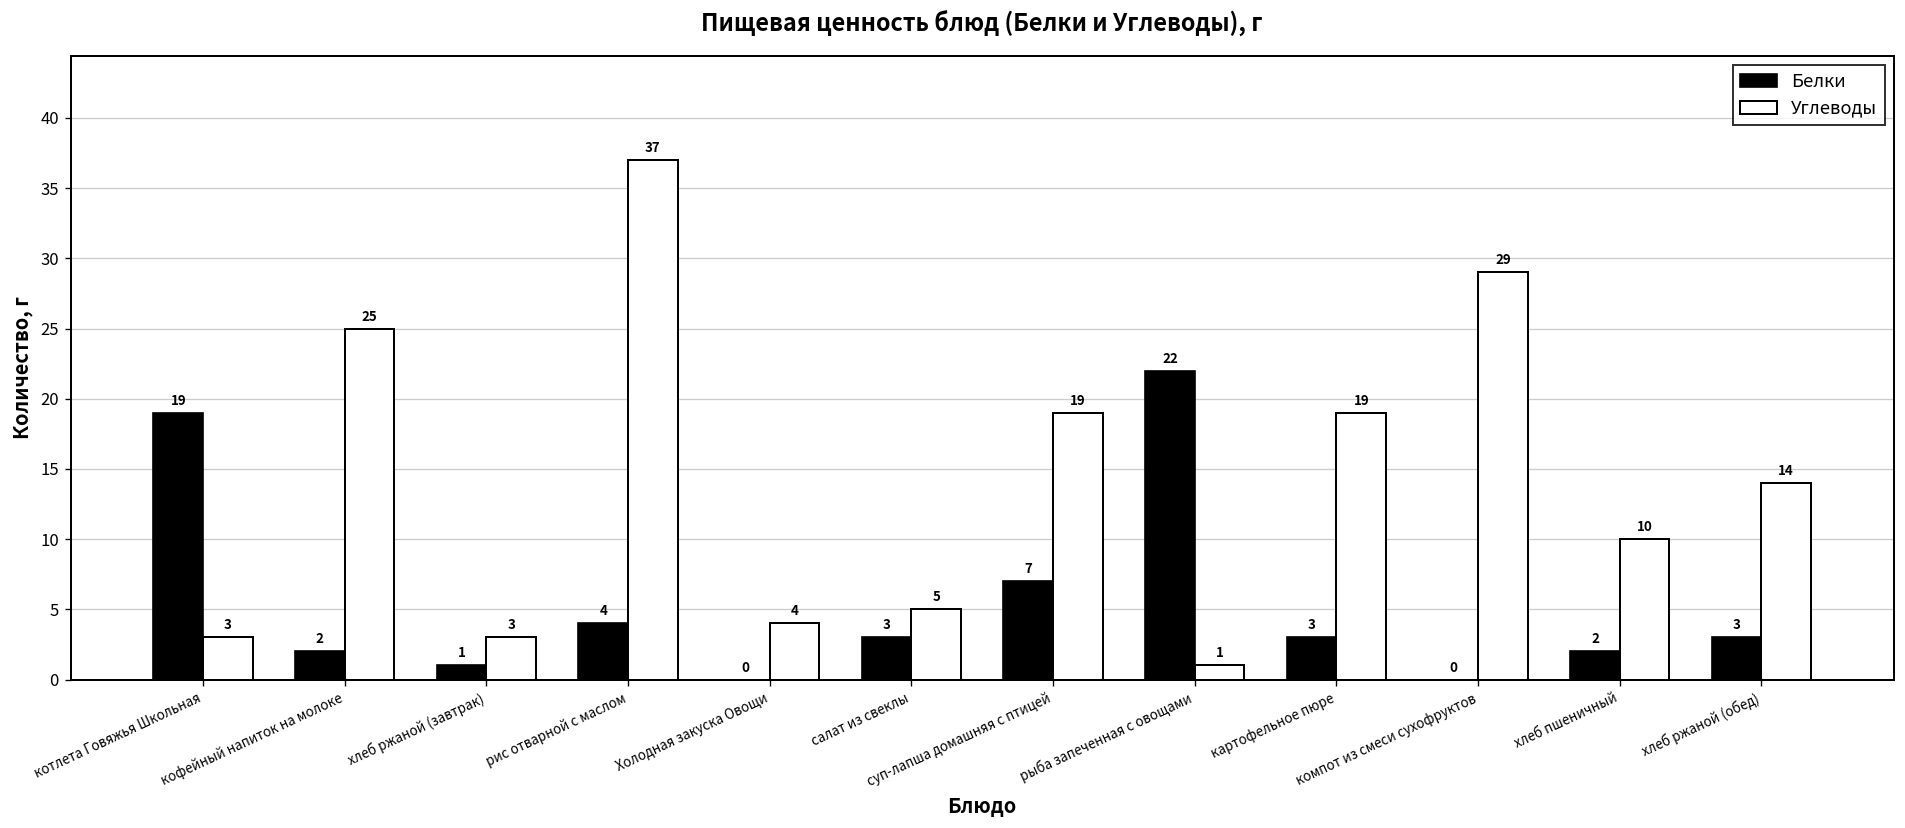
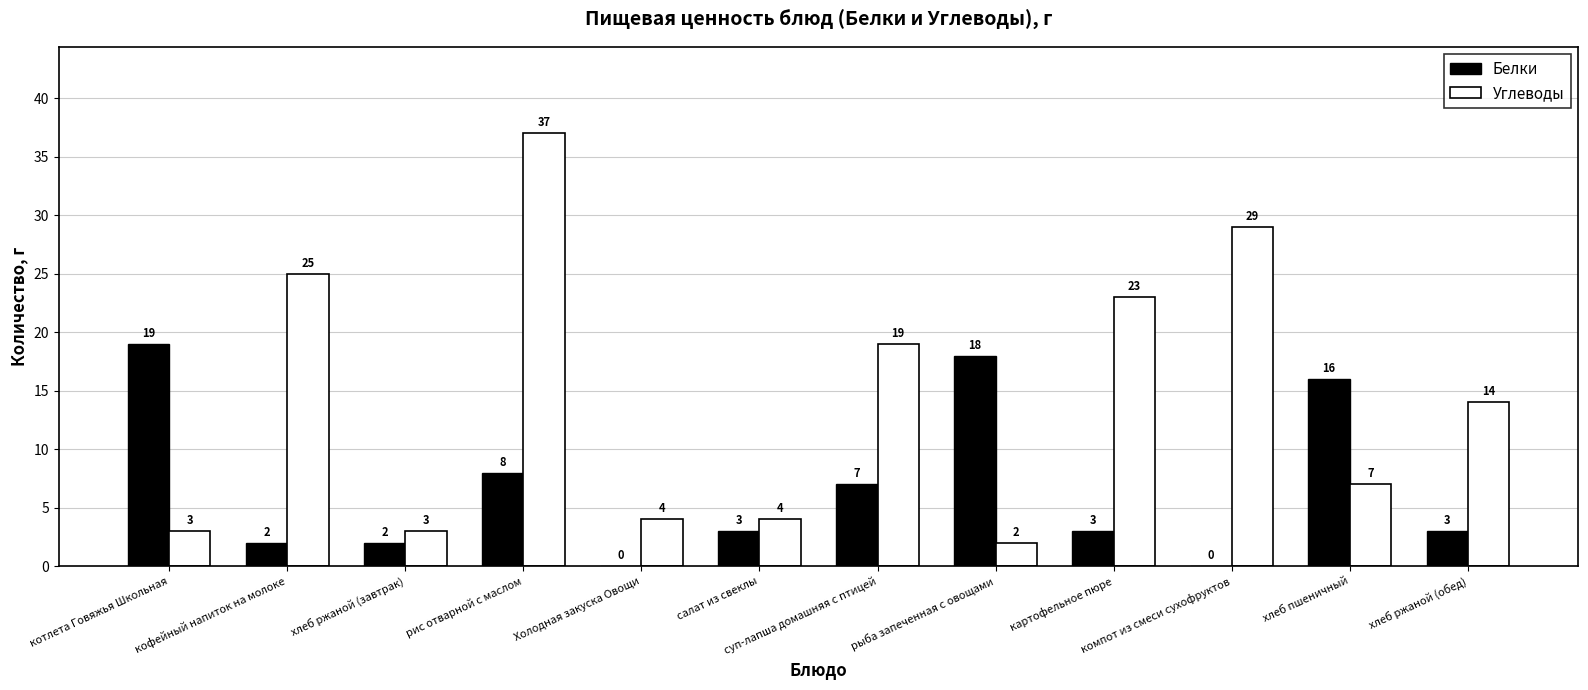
  {
    "Белки": {
      "котлета Говяжья Школьная": 19,
      "кофейный напиток на молоке": 2,
-     "хлеб ржаной (завтрак)": 1,
-     "рис отварной с маслом": 4,
+     "хлеб ржаной (завтрак)": 2,
+     "рис отварной с маслом": 8,
      "Холодная закуска Овощи": 0,
      "салат из свеклы": 3,
      "суп-лапша домашняя с птицей": 7,
-     "рыба запеченная с овощами": 22,
+     "рыба запеченная с овощами": 18,
      "картофельное пюре": 3,
      "компот из смеси сухофруктов": 0,
-     "хлеб пшеничный": 2,
+     "хлеб пшеничный": 16,
      "хлеб ржаной (обед)": 3
    },
    "Углеводы": {
      "котлета Говяжья Школьная": 3,
      "кофейный напиток на молоке": 25,
      "хлеб ржаной (завтрак)": 3,
      "рис отварной с маслом": 37,
      "Холодная закуска Овощи": 4,
-     "салат из свеклы": 5,
+     "салат из свеклы": 4,
      "суп-лапша домашняя с птицей": 19,
-     "рыба запеченная с овощами": 1,
-     "картофельное пюре": 19,
+     "рыба запеченная с овощами": 2,
+     "картофельное пюре": 23,
      "компот из смеси сухофруктов": 29,
-     "хлеб пшеничный": 10,
+     "хлеб пшеничный": 7,
      "хлеб ржаной (обед)": 14
    }
  }
